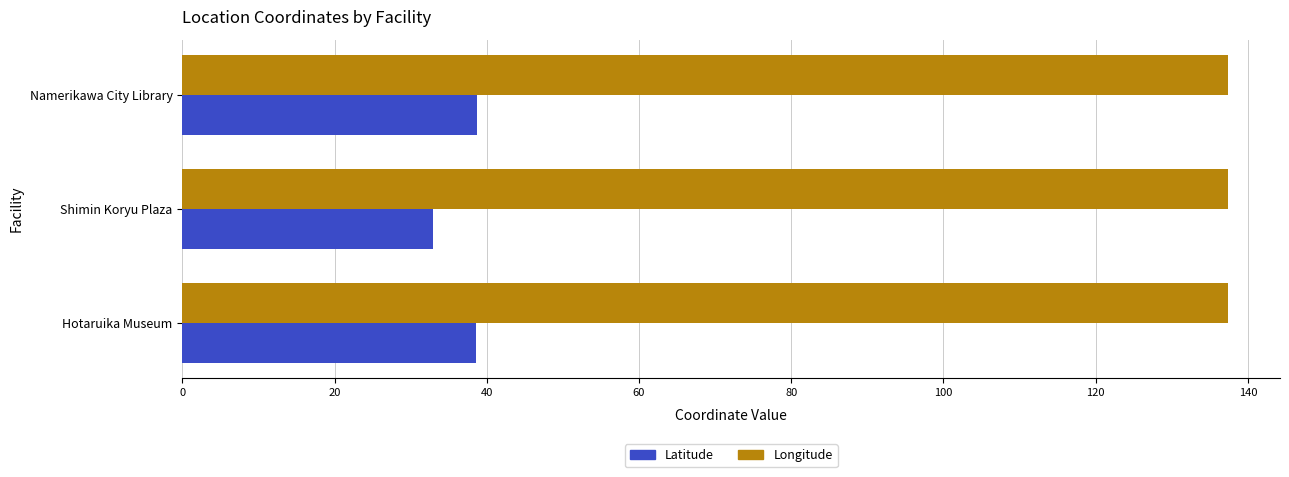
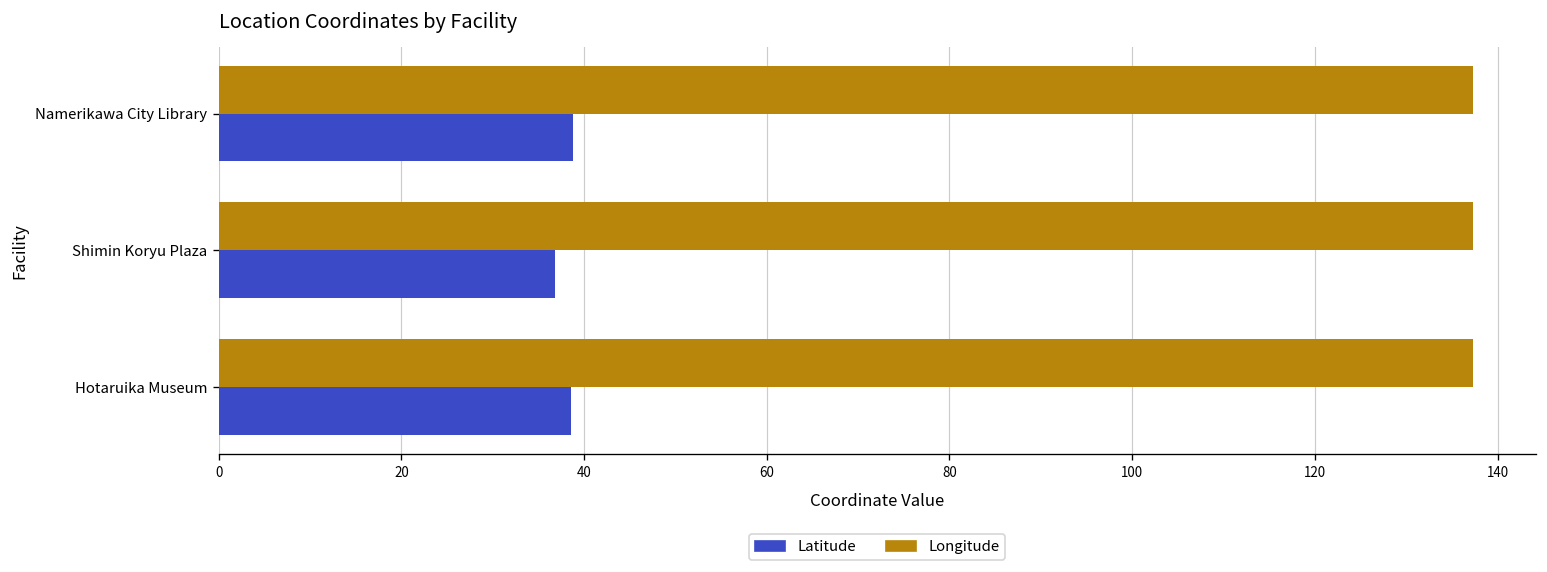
  {
    "Latitude": {
      "Namerikawa City Library": 39,
-     "Shimin Koryu Plaza": 33,
+     "Shimin Koryu Plaza": 37,
      "Hotaruika Museum": 39
    },
    "Longitude": {
      "Namerikawa City Library": 137,
      "Shimin Koryu Plaza": 137,
      "Hotaruika Museum": 137
    }
  }
